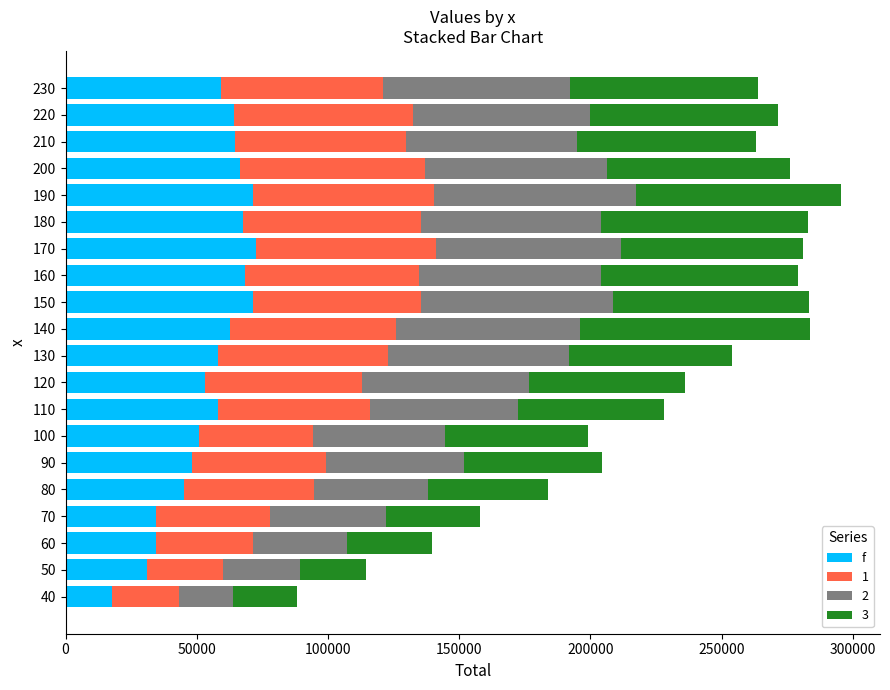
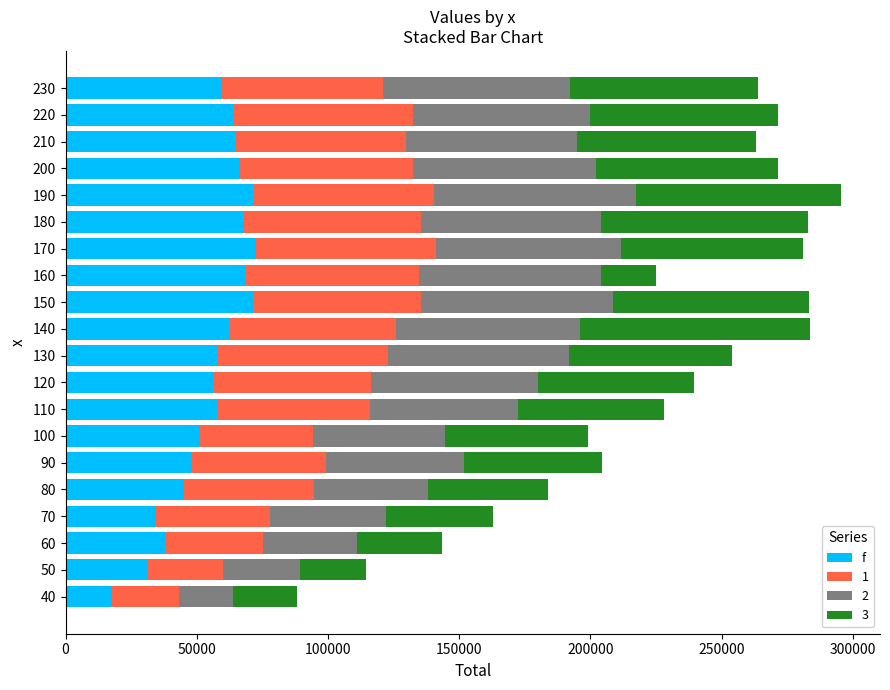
  {
    "f": {
      "230": 59000,
      "220": 64000,
      "210": 65000,
      "200": 67000,
      "190": 71000,
      "180": 68000,
      "170": 73000,
      "160": 69000,
      "150": 71000,
      "140": 63000,
      "130": 58000,
-     "120": 53000,
+     "120": 57000,
      "110": 58000,
      "100": 51000,
      "90": 48000,
      "80": 45000,
      "70": 34000,
-     "60": 34000,
+     "60": 38000,
      "50": 31000,
      "40": 18000
    },
    "1": {
      "230": 62000,
      "220": 68000,
      "210": 65000,
-     "200": 70000,
+     "200": 66000,
      "190": 69000,
      "180": 68000,
      "170": 69000,
      "160": 66000,
      "150": 64000,
      "140": 63000,
      "130": 65000,
      "120": 60000,
      "110": 58000,
      "100": 43000,
      "90": 51000,
      "80": 50000,
      "70": 44000,
      "60": 37000,
      "50": 29000,
      "40": 25000
    },
    "2": {
      "230": 71000,
      "220": 67000,
      "210": 65000,
      "200": 70000,
      "190": 77000,
      "180": 69000,
      "170": 70000,
      "160": 69000,
      "150": 73000,
      "140": 70000,
      "130": 69000,
      "120": 64000,
      "110": 56000,
      "100": 50000,
      "90": 53000,
      "80": 43000,
      "70": 44000,
      "60": 36000,
      "50": 29000,
      "40": 21000
    },
    "3": {
      "230": 72000,
      "220": 72000,
      "210": 68000,
      "200": 70000,
      "190": 78000,
      "180": 79000,
      "170": 69000,
-     "160": 75000,
+     "160": 21000,
      "150": 75000,
      "140": 88000,
      "130": 62000,
      "120": 59000,
      "110": 56000,
      "100": 54000,
      "90": 52000,
      "80": 46000,
-     "70": 36000,
+     "70": 41000,
      "60": 33000,
      "50": 25000,
      "40": 24000
    }
  }
